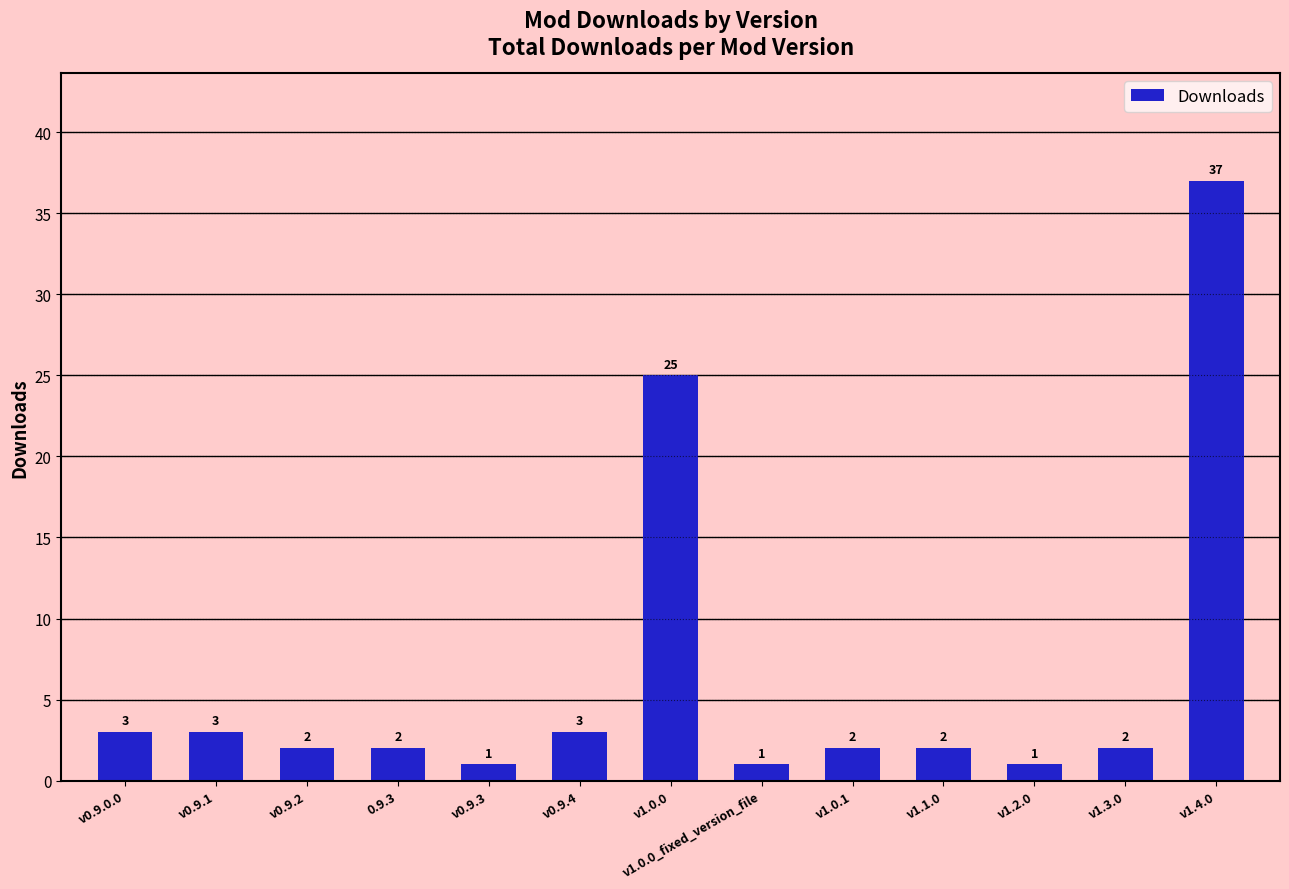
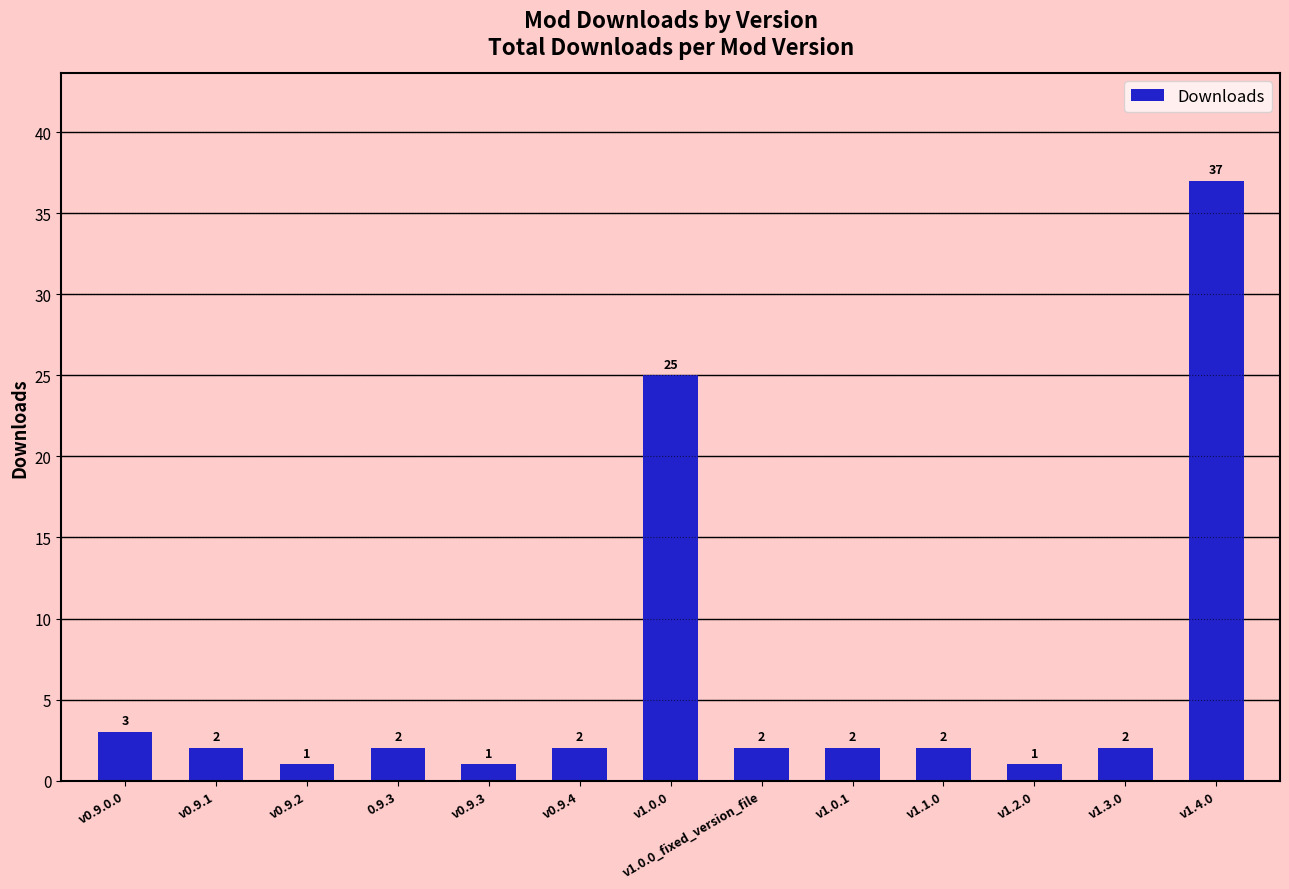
  {
    "v0.9.0.0": 3,
-   "v0.9.1": 3,
-   "v0.9.2": 2,
+   "v0.9.1": 2,
+   "v0.9.2": 1,
    "0.9.3": 2,
    "v0.9.3": 1,
-   "v0.9.4": 3,
+   "v0.9.4": 2,
    "v1.0.0": 25,
-   "v1.0.0_fixed_version_file": 1,
+   "v1.0.0_fixed_version_file": 2,
    "v1.0.1": 2,
    "v1.1.0": 2,
    "v1.2.0": 1,
    "v1.3.0": 2,
    "v1.4.0": 37
  }
